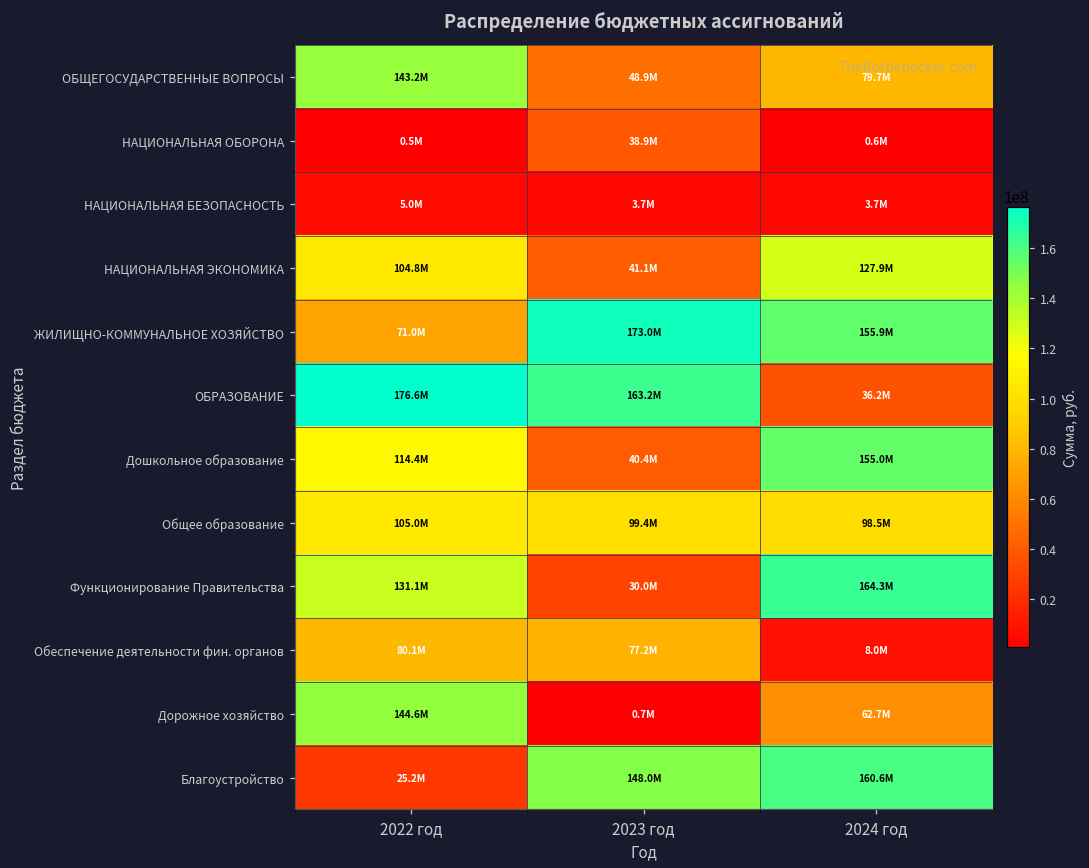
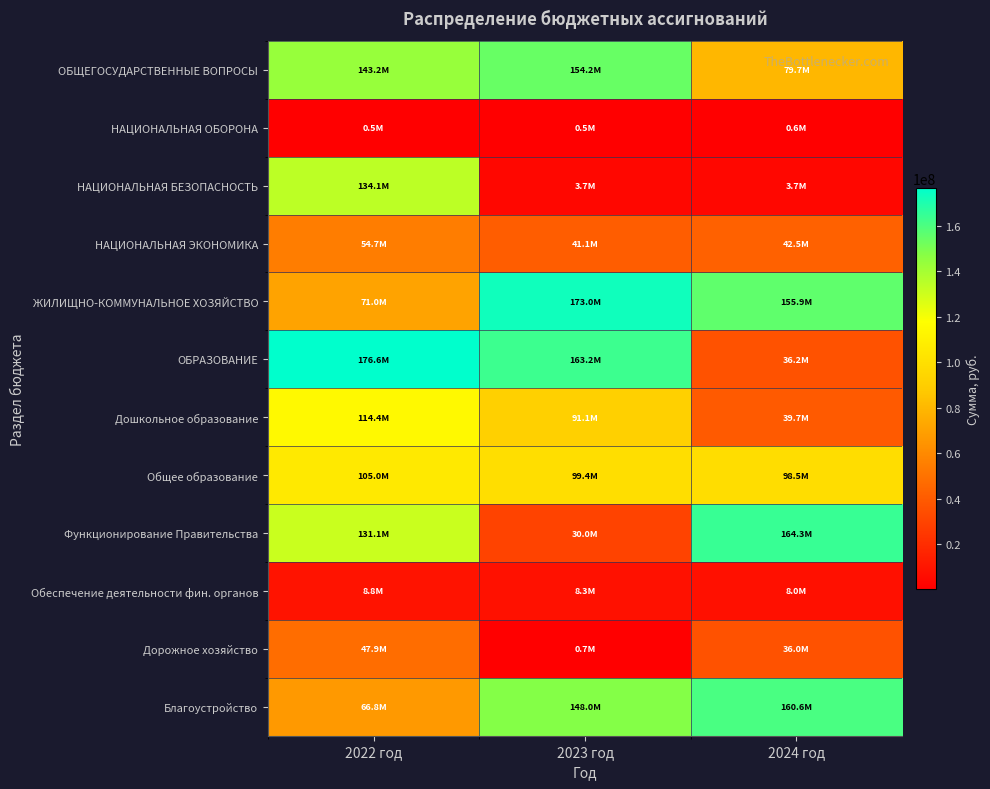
  {
    "ОБЩЕГОСУДАРСТВЕННЫЕ ВОПРОСЫ": {
      "2022 год": "143.2M",
-     "2023 год": "48.9M"
+     "2023 год": "154.2M"
    },
    "НАЦИОНАЛЬНАЯ ОБОРОНА": {
      "2022 год": "0.5M",
-     "2023 год": "38.9M",
+     "2023 год": "0.5M",
      "2024 год": "0.6M"
    },
    "НАЦИОНАЛЬНАЯ БЕЗОПАСНОСТЬ": {
-     "2022 год": "5.0M",
+     "2022 год": "134.1M",
      "2023 год": "3.7M",
      "2024 год": "3.7M"
    },
    "НАЦИОНАЛЬНАЯ ЭКОНОМИКА": {
-     "2022 год": "104.8M",
+     "2022 год": "54.7M",
      "2023 год": "41.1M",
-     "2024 год": "127.9M"
+     "2024 год": "42.5M"
    },
    "ЖИЛИЩНО-КОММУНАЛЬНОЕ ХОЗЯЙСТВО": {
      "2022 год": "71.0M",
      "2023 год": "173.0M",
      "2024 год": "155.9M"
    },
    "ОБРАЗОВАНИЕ": {
      "2022 год": "176.6M",
      "2023 год": "163.2M",
      "2024 год": "36.2M"
    },
    "Дошкольное образование": {
      "2022 год": "114.4M",
-     "2023 год": "40.4M",
-     "2024 год": "155.0M"
+     "2023 год": "91.1M",
+     "2024 год": "39.7M"
    },
    "Общее образование": {
      "2022 год": "105.0M",
      "2023 год": "99.4M",
      "2024 год": "98.5M"
    },
    "Функционирование Правительства": {
      "2022 год": "131.1M",
      "2023 год": "30.0M",
      "2024 год": "164.3M"
    },
    "Обеспечение деятельности фин. органов": {
-     "2022 год": "80.1M",
-     "2023 год": "77.2M",
+     "2022 год": "8.8M",
+     "2023 год": "8.3M",
      "2024 год": "8.0M"
    },
    "Дорожное хозяйство": {
-     "2022 год": "144.6M",
+     "2022 год": "47.9M",
      "2023 год": "0.7M",
-     "2024 год": "62.7M"
+     "2024 год": "36.0M"
    },
    "Благоустройство": {
-     "2022 год": "25.2M",
+     "2022 год": "66.8M",
      "2023 год": "148.0M",
      "2024 год": "160.6M"
    }
  }
